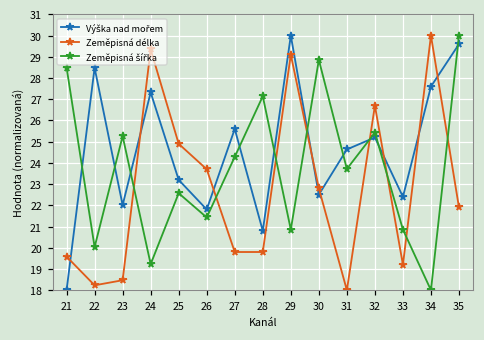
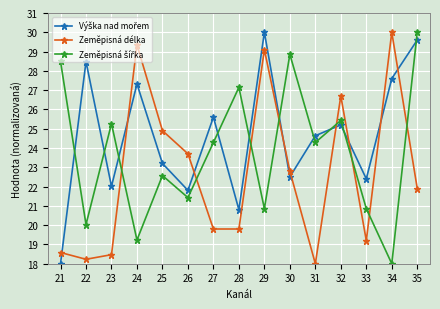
  {
    "Výška nad mořem": {
      "21": 18.0,
      "23": 22.0,
      "24": 27.3,
      "25": 23.2,
      "26": 21.8,
      "27": 25.6,
      "28": 20.8,
      "29": 30.0,
      "30": 22.5,
      "31": 24.6,
      "32": 25.2,
      "33": 22.4,
      "34": 27.6,
      "35": 29.6
    },
    "Zeměpisná délka": {
-     "21": 19.6,
+     "21": 18.6,
      "22": 18.2,
      "23": 18.5,
      "25": 24.9,
      "26": 23.7,
      "27": 19.8,
      "28": 19.8,
      "29": 29.1,
      "30": 22.8,
      "31": 18.0,
      "32": 26.7,
      "33": 19.2,
      "34": 30.0,
      "35": 21.9
    },
    "Zeměpisná šířka": {
      "22": 20.0,
      "23": 25.3,
      "24": 19.2,
      "25": 22.6,
      "26": 21.4,
      "27": 24.3,
      "28": 27.1,
      "29": 20.9,
      "30": 28.9,
-     "31": 23.7,
+     "31": 24.3,
      "32": 25.4,
      "33": 20.9,
      "34": 18.0,
      "35": 30.0
    }
  }
